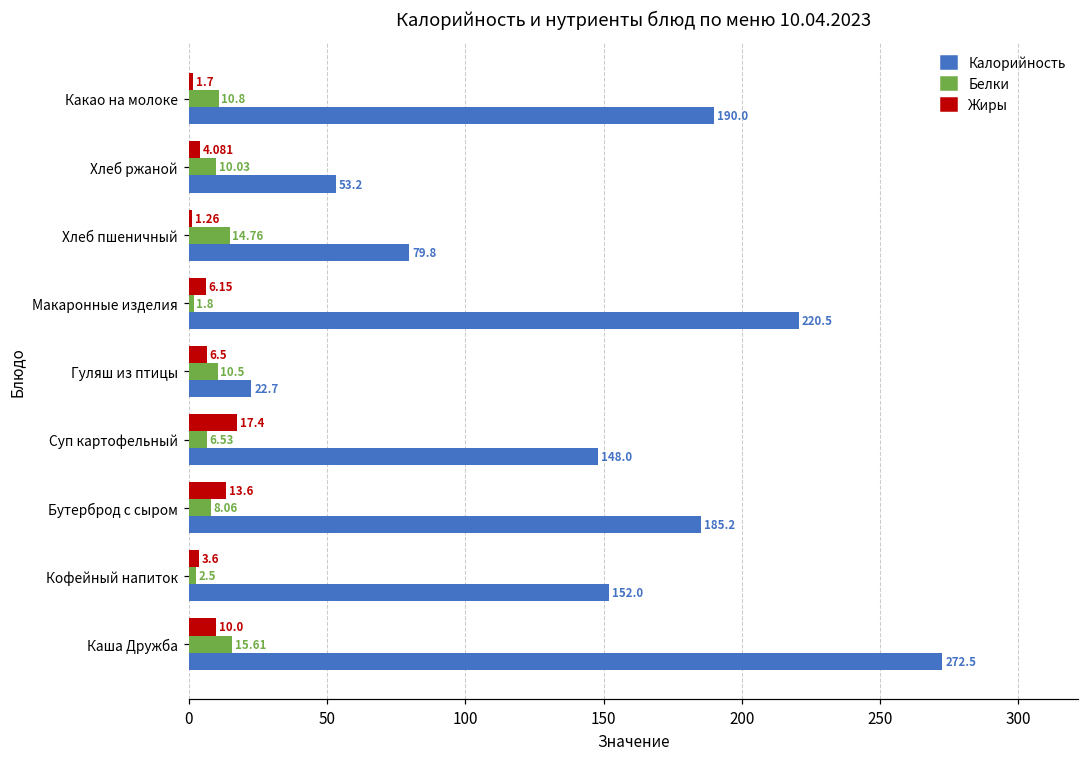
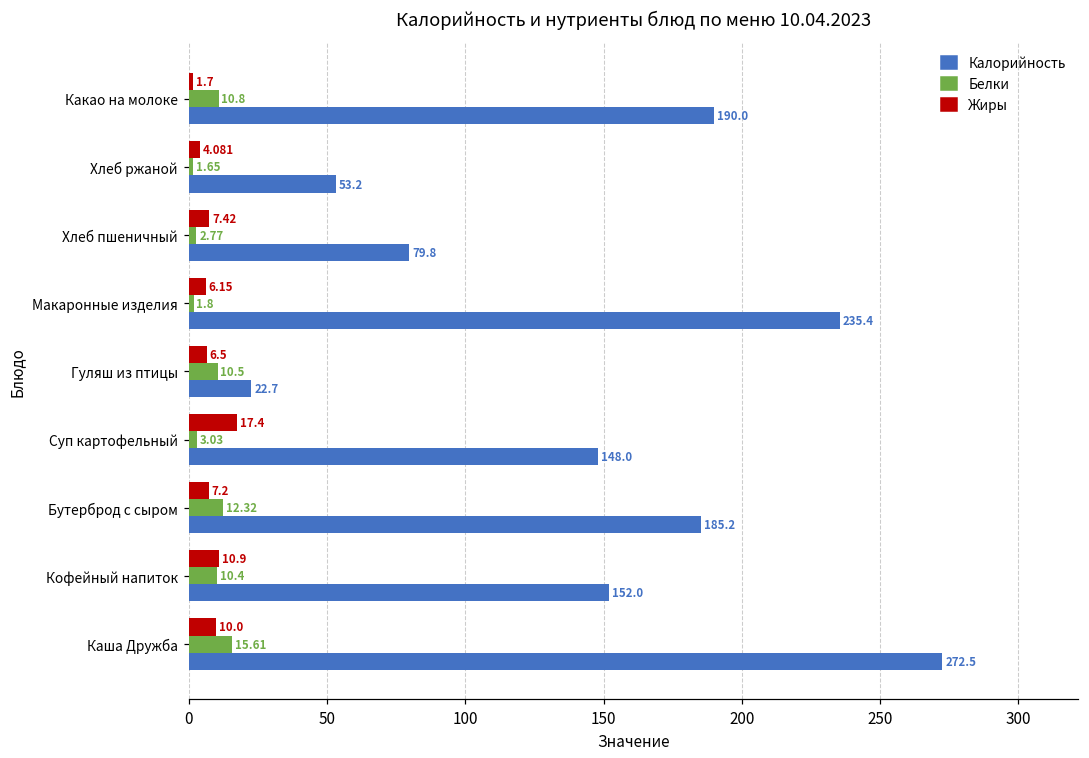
  {
    "Калорийность": {
      "Какао на молоке": 190.0,
      "Хлеб ржаной": 53.2,
      "Хлеб пшеничный": 79.8,
-     "Макаронные изделия": 220.5,
+     "Макаронные изделия": 235.4,
      "Гуляш из птицы": 22.7,
      "Суп картофельный": 148.0,
      "Бутерброд с сыром": 185.2,
      "Кофейный напиток": 152.0,
      "Каша Дружба": 272.5
    },
    "Белки": {
      "Какао на молоке": 10.8,
-     "Хлеб ржаной": 10.03,
-     "Хлеб пшеничный": 14.76,
+     "Хлеб ржаной": 1.65,
+     "Хлеб пшеничный": 2.77,
      "Макаронные изделия": 1.8,
      "Гуляш из птицы": 10.5,
-     "Суп картофельный": 6.53,
-     "Бутерброд с сыром": 8.06,
-     "Кофейный напиток": 2.5,
+     "Суп картофельный": 3.03,
+     "Бутерброд с сыром": 12.32,
+     "Кофейный напиток": 10.4,
      "Каша Дружба": 15.61
    },
    "Жиры": {
      "Какао на молоке": 1.7,
      "Хлеб ржаной": 4.081,
-     "Хлеб пшеничный": 1.26,
+     "Хлеб пшеничный": 7.42,
      "Макаронные изделия": 6.15,
      "Гуляш из птицы": 6.5,
      "Суп картофельный": 17.4,
-     "Бутерброд с сыром": 13.6,
-     "Кофейный напиток": 3.6,
+     "Бутерброд с сыром": 7.2,
+     "Кофейный напиток": 10.9,
      "Каша Дружба": 10.0
    }
  }
